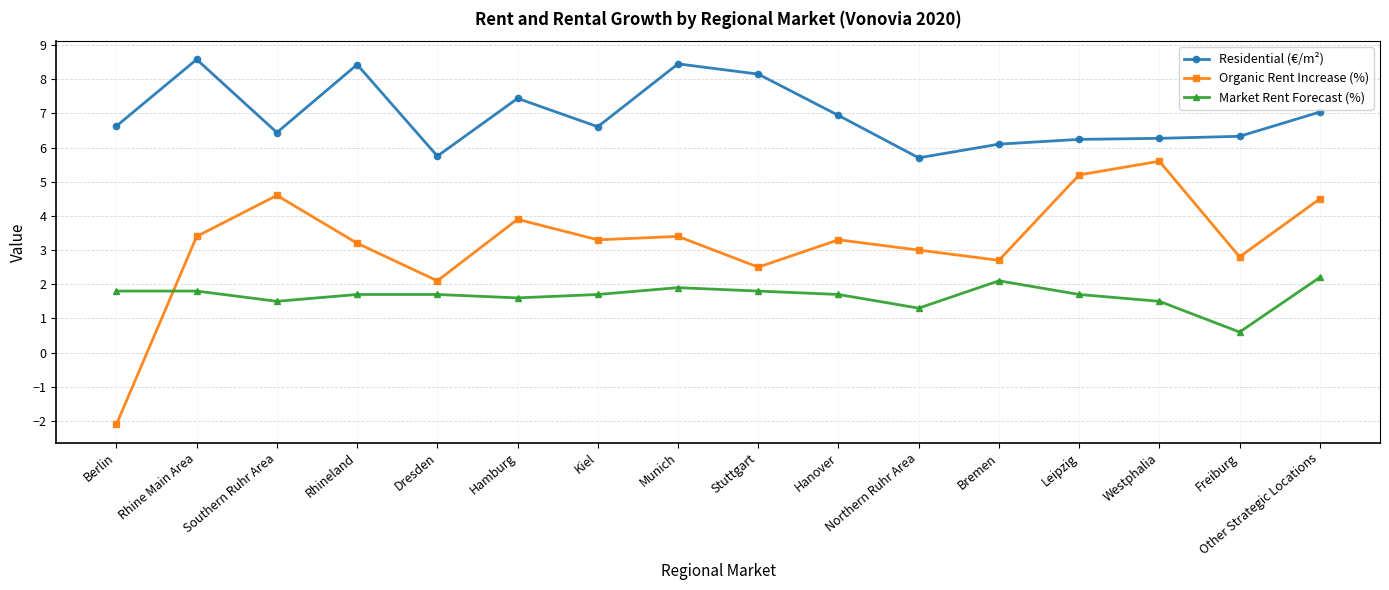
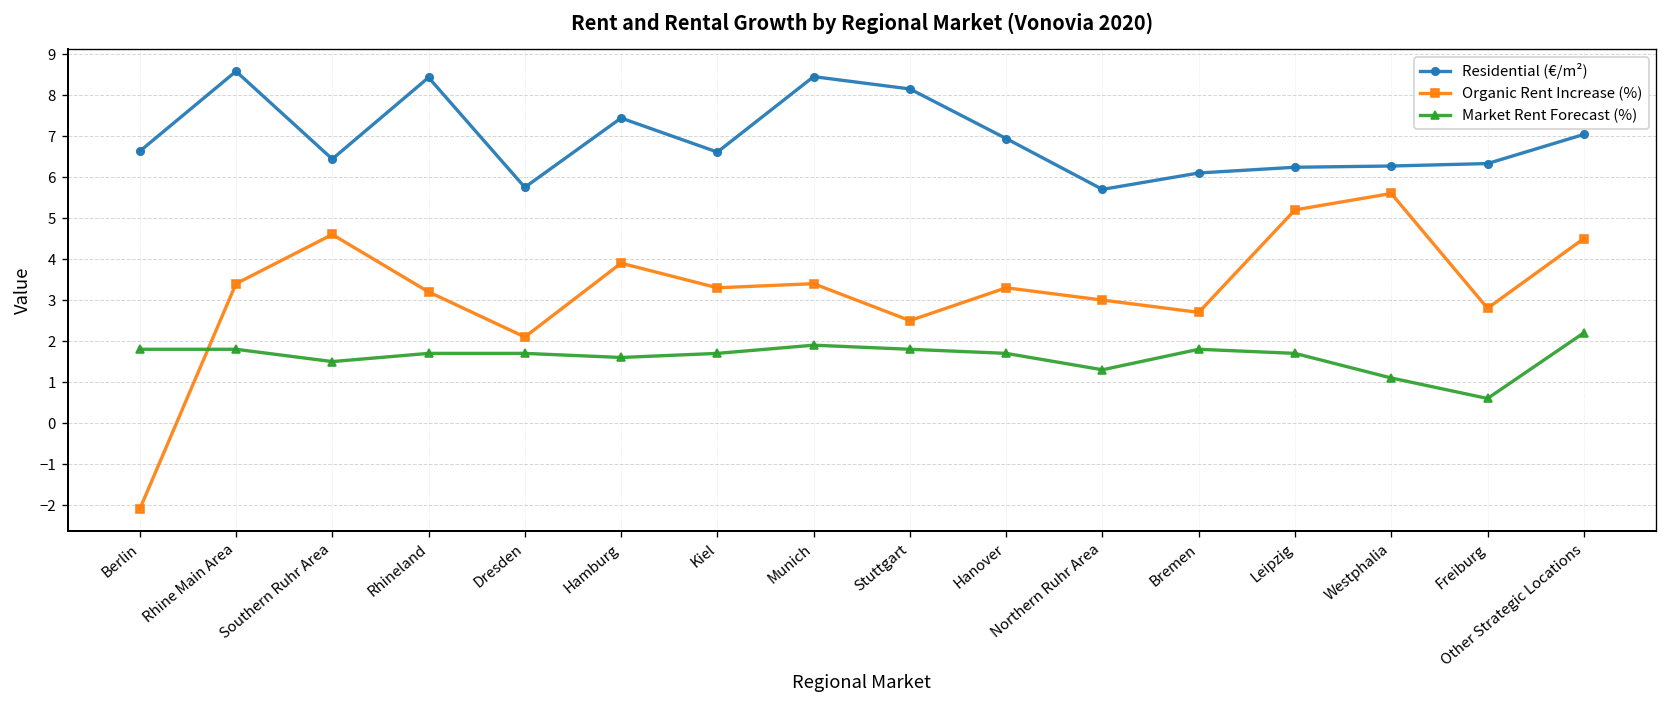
  {
    "Residential (€/m²)": {
      "Berlin": 6.6,
      "Rhine Main Area": 8.6,
      "Southern Ruhr Area": 6.4,
      "Rhineland": 8.4,
      "Dresden": 5.8,
      "Hamburg": 7.4,
      "Kiel": 6.6,
      "Munich": 8.5,
      "Stuttgart": 8.2,
      "Hanover": 6.9,
      "Northern Ruhr Area": 5.7,
      "Bremen": 6.1,
      "Leipzig": 6.2,
      "Westphalia": 6.3,
      "Freiburg": 6.3,
      "Other Strategic Locations": 7.0
    },
    "Organic Rent Increase (%)": {
      "Berlin": -2.1,
      "Rhine Main Area": 3.4,
      "Southern Ruhr Area": 4.6,
      "Rhineland": 3.2,
      "Dresden": 2.1,
      "Hamburg": 3.9,
      "Kiel": 3.3,
      "Munich": 3.4,
      "Stuttgart": 2.5,
      "Hanover": 3.3,
      "Northern Ruhr Area": 3.0,
      "Bremen": 2.7,
      "Leipzig": 5.2,
      "Westphalia": 5.6,
      "Freiburg": 2.8,
      "Other Strategic Locations": 4.5
    },
    "Market Rent Forecast (%)": {
      "Berlin": 1.8,
      "Rhine Main Area": 1.8,
      "Southern Ruhr Area": 1.5,
      "Rhineland": 1.7,
      "Dresden": 1.7,
      "Hamburg": 1.6,
      "Kiel": 1.7,
      "Munich": 1.9,
      "Stuttgart": 1.8,
      "Hanover": 1.7,
      "Northern Ruhr Area": 1.3,
-     "Bremen": 2.1,
+     "Bremen": 1.8,
      "Leipzig": 1.7,
-     "Westphalia": 1.5,
+     "Westphalia": 1.1,
      "Freiburg": 0.6,
      "Other Strategic Locations": 2.2
    }
  }
